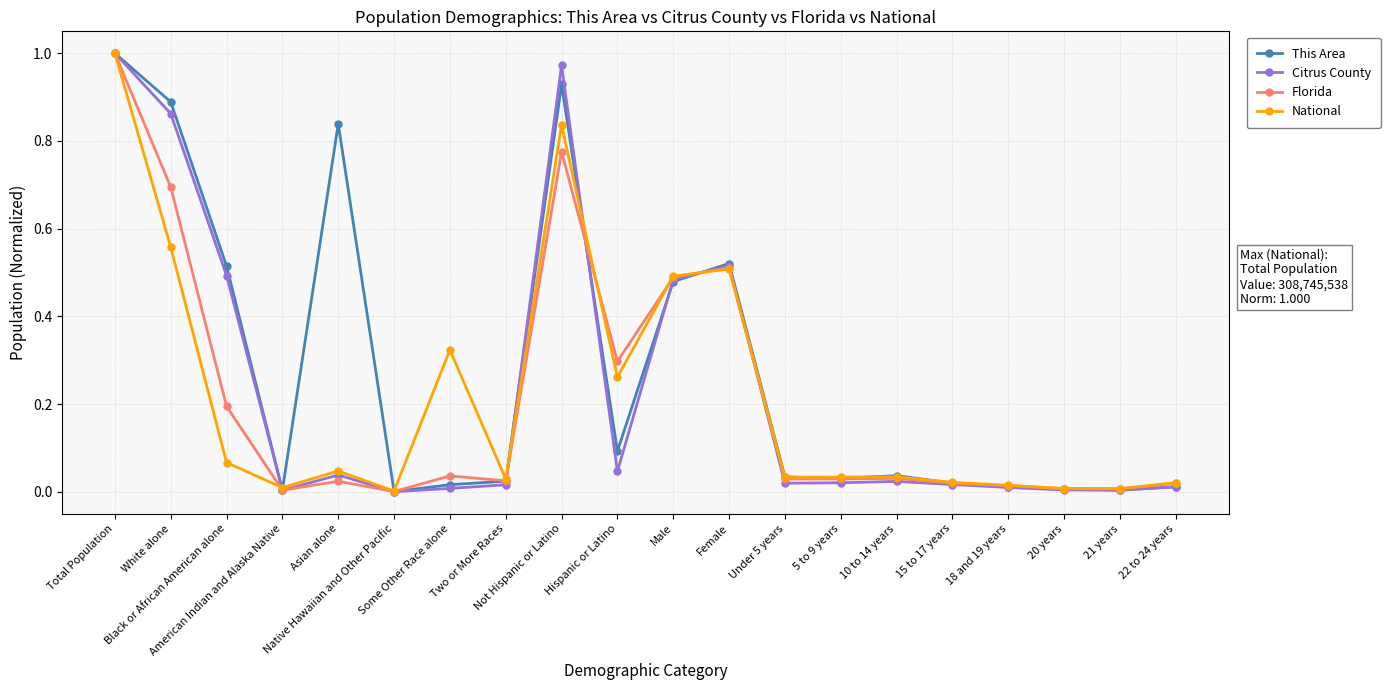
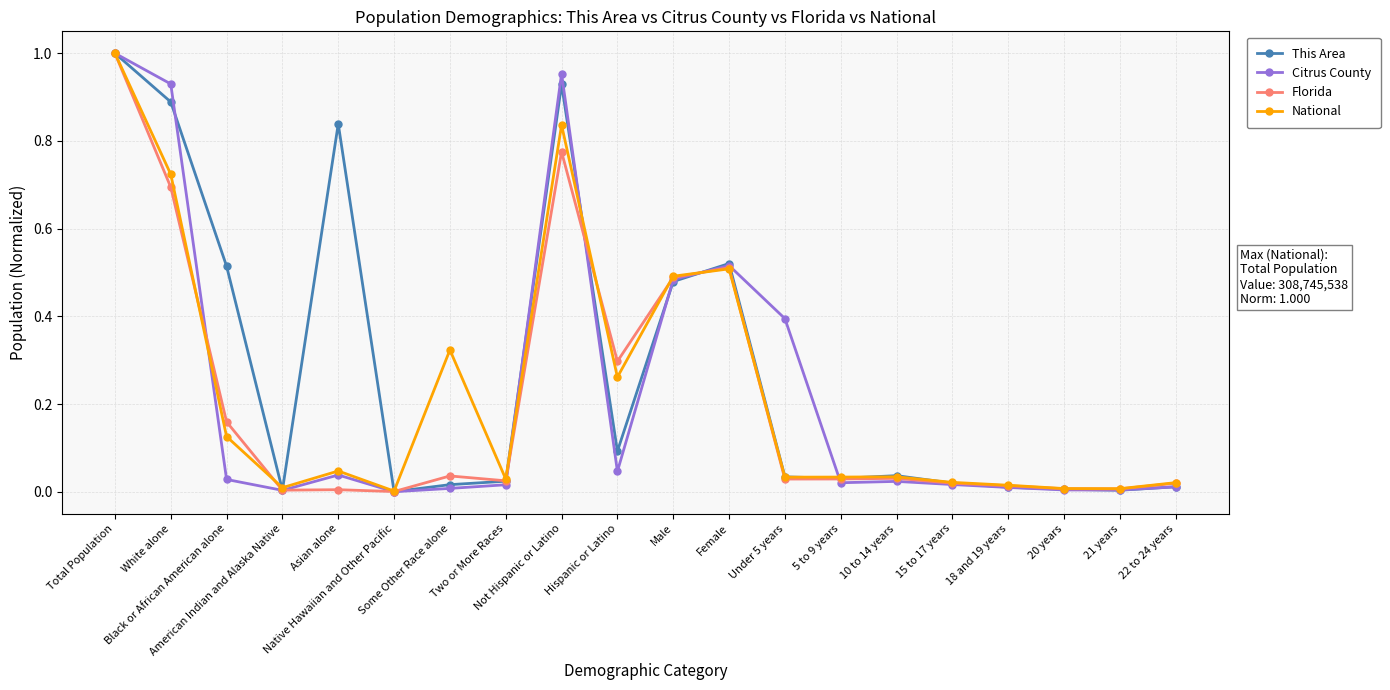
  {
    "This Area": {
      "White alone": 0.89,
      "Black or African American alone": 0.51,
      "Asian alone": 0.84,
      "Some Other Race alone": 0.02,
      "Not Hispanic or Latino": 0.93,
      "Hispanic or Latino": 0.09
    },
    "Citrus County": {
-     "White alone": 0.86,
-     "Black or African American alone": 0.49,
+     "White alone": 0.93,
+     "Black or African American alone": 0.03,
      "Asian alone": 0.04,
      "Some Other Race alone": 0.01,
      "Two or More Races": 0.02,
-     "Not Hispanic or Latino": 0.97,
+     "Not Hispanic or Latino": 0.95,
      "Hispanic or Latino": 0.05,
-     "Under 5 years": 0.02,
+     "Under 5 years": 0.39,
      "5 to 9 years": 0.02,
      "10 to 14 years": 0.02
    },
    "Florida": {
      "White alone": 0.69,
-     "Black or African American alone": 0.19,
-     "Asian alone": 0.02,
+     "Black or African American alone": 0.16,
+     "Asian alone": 0.00,
      "Some Other Race alone": 0.04,
      "Not Hispanic or Latino": 0.78,
      "Hispanic or Latino": 0.30
    },
    "National": {
-     "White alone": 0.56,
-     "Black or African American alone": 0.07,
+     "White alone": 0.72,
+     "Black or African American alone": 0.13,
      "Asian alone": 0.05,
      "Some Other Race alone": 0.32,
      "Not Hispanic or Latino": 0.84,
      "Hispanic or Latino": 0.26
    }
  }
